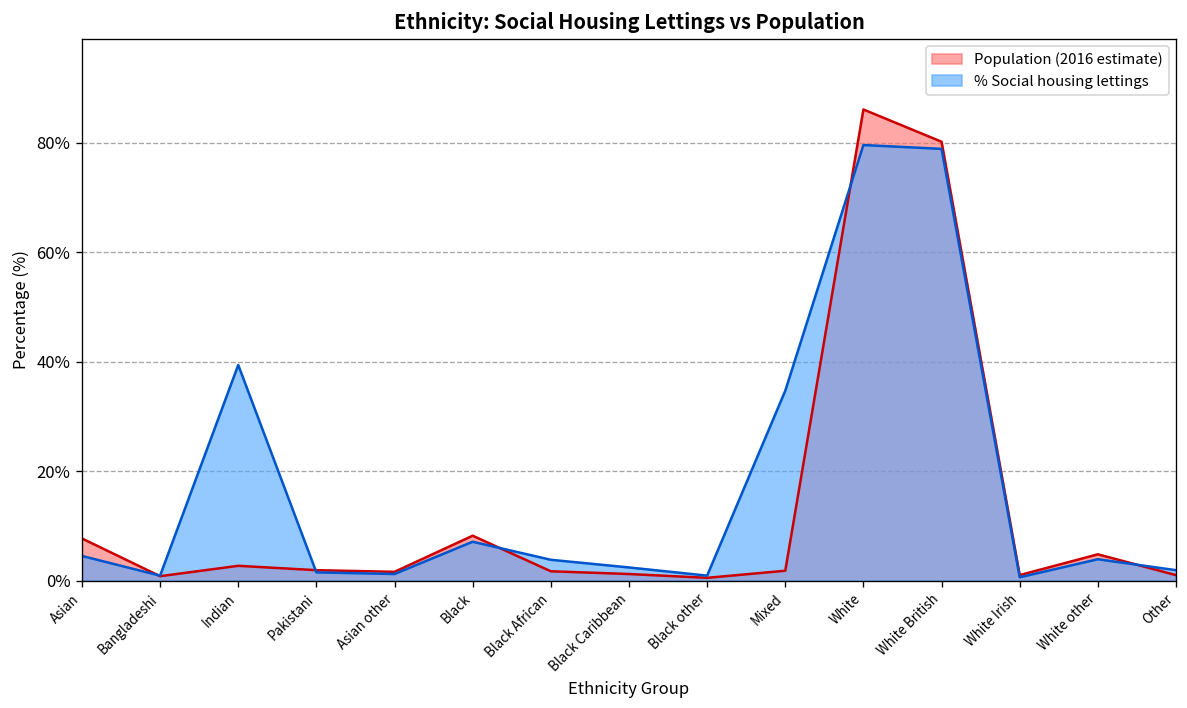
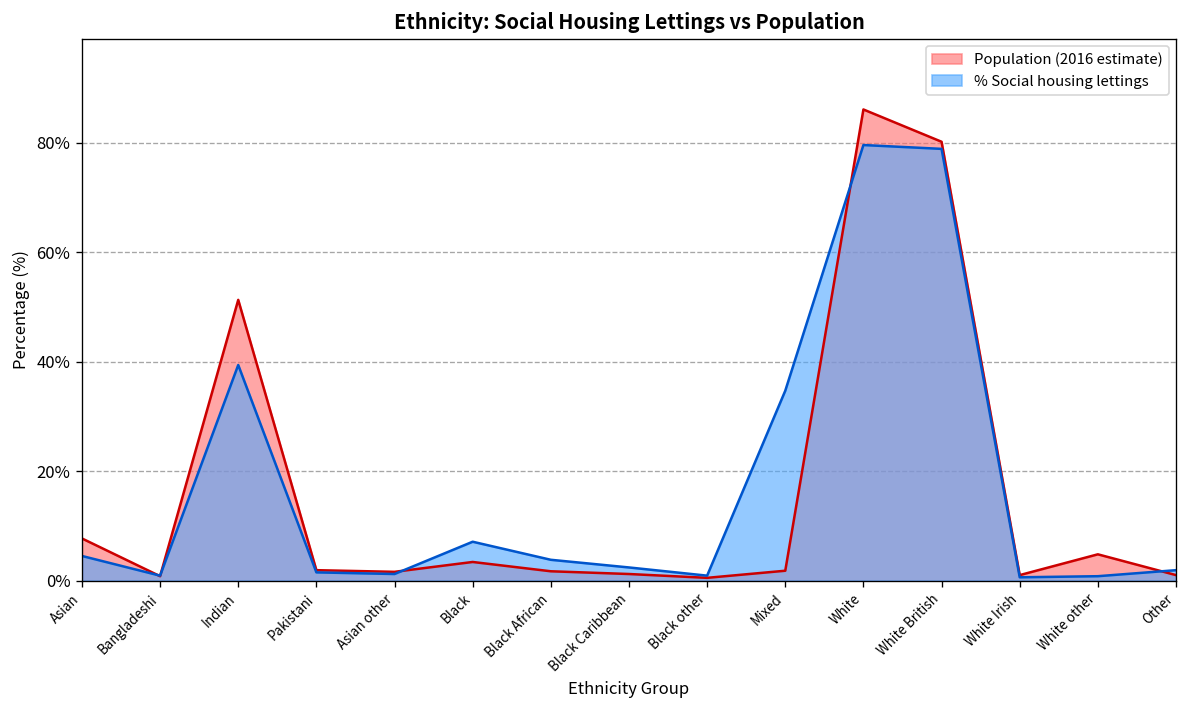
  {
    "Population (2016 estimate)": {
      "Asian": "8%",
-     "Indian": "3%",
-     "Black": "8%",
+     "Indian": "51%",
+     "Black": "3%",
      "Black African": "2%",
      "Black Caribbean": "1%",
      "Mixed": "2%",
      "White": "86%",
      "White British": "80%",
      "White other": "5%",
      "Other": "1%"
    },
    "% Social housing lettings": {
      "Asian": "5%",
      "Indian": "39%",
      "Black": "7%",
      "Black African": "4%",
      "Black Caribbean": "2%",
      "Mixed": "35%",
      "White": "80%",
      "White British": "79%",
-     "White other": "4%",
+     "White other": "1%",
      "Other": "2%"
    }
  }
